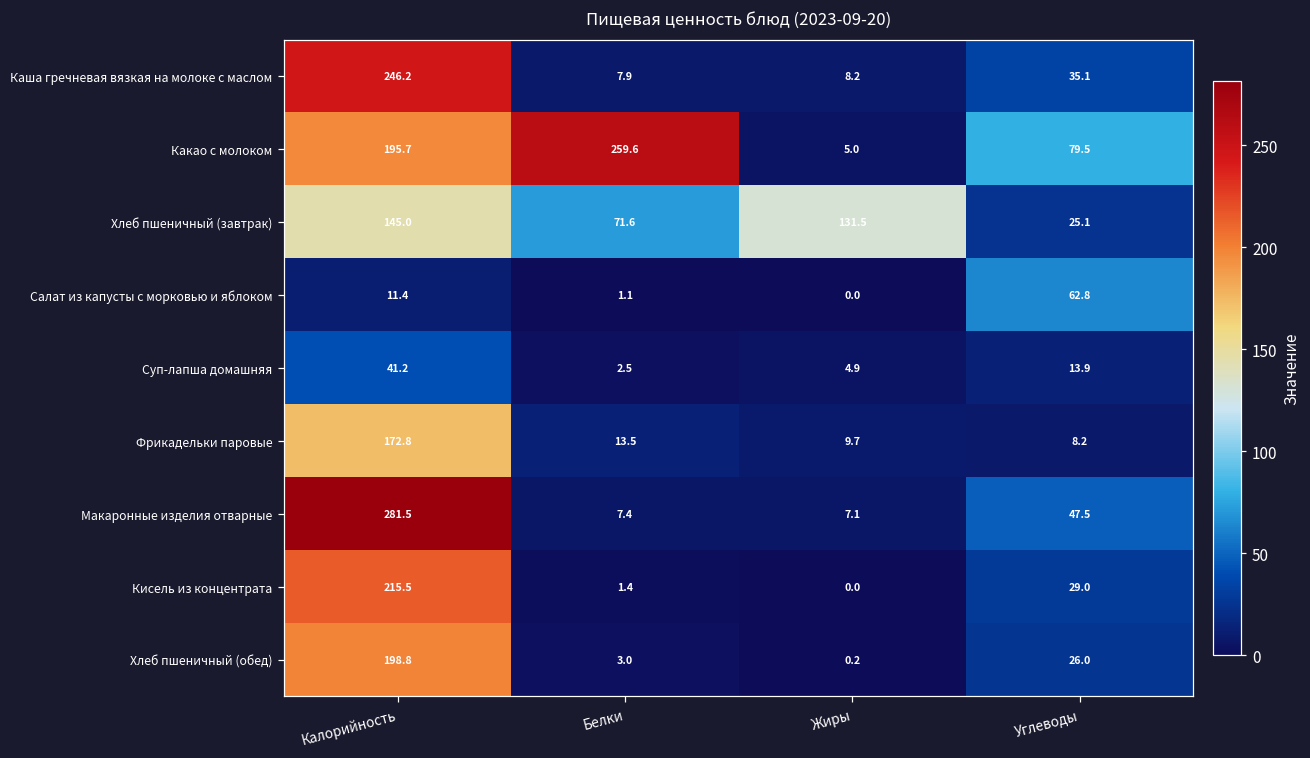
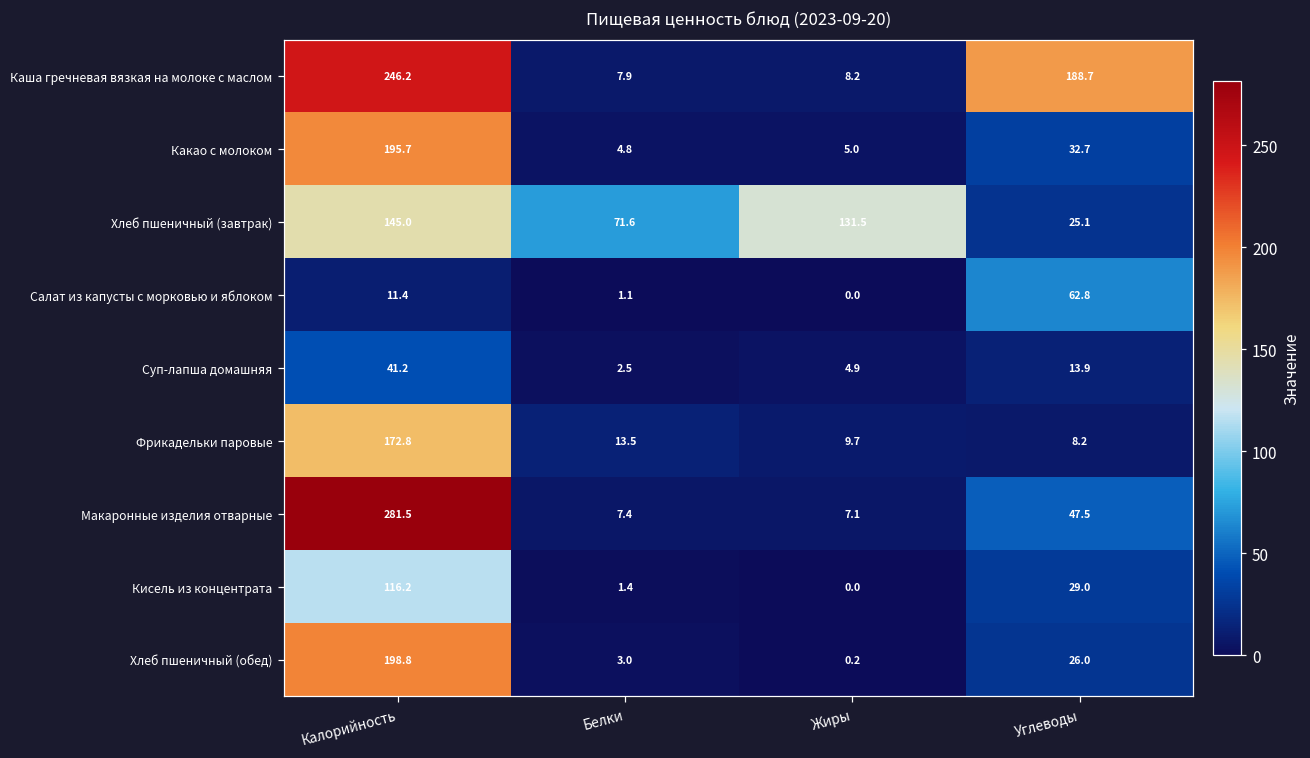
  {
    "Каша гречневая вязкая на молоке с маслом": {
      "Калорийность": 246.2,
      "Белки": 7.9,
      "Жиры": 8.2,
-     "Углеводы": 35.1
+     "Углеводы": 188.7
    },
    "Какао с молоком": {
      "Калорийность": 195.7,
-     "Белки": 259.6,
+     "Белки": 4.8,
      "Жиры": 5.0,
-     "Углеводы": 79.5
+     "Углеводы": 32.7
    },
    "Хлеб пшеничный (завтрак)": {
      "Калорийность": 145.0,
      "Белки": 71.6,
      "Углеводы": 25.1
    },
    "Салат из капусты с морковью и яблоком": {
      "Калорийность": 11.4,
      "Белки": 1.1,
      "Жиры": 0.0,
      "Углеводы": 62.8
    },
    "Суп-лапша домашняя": {
      "Калорийность": 41.2,
      "Белки": 2.5,
      "Жиры": 4.9,
      "Углеводы": 13.9
    },
    "Фрикадельки паровые": {
      "Калорийность": 172.8,
      "Белки": 13.5,
      "Жиры": 9.7,
      "Углеводы": 8.2
    },
    "Макаронные изделия отварные": {
      "Калорийность": 281.5,
      "Белки": 7.4,
      "Жиры": 7.1,
      "Углеводы": 47.5
    },
    "Кисель из концентрата": {
-     "Калорийность": 215.5,
+     "Калорийность": 116.2,
      "Белки": 1.4,
      "Жиры": 0.0,
      "Углеводы": 29.0
    },
    "Хлеб пшеничный (обед)": {
      "Калорийность": 198.8,
      "Белки": 3.0,
      "Жиры": 0.2,
      "Углеводы": 26.0
    }
  }
